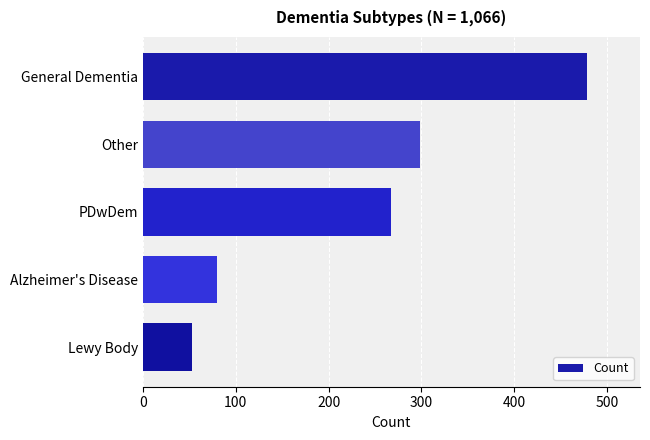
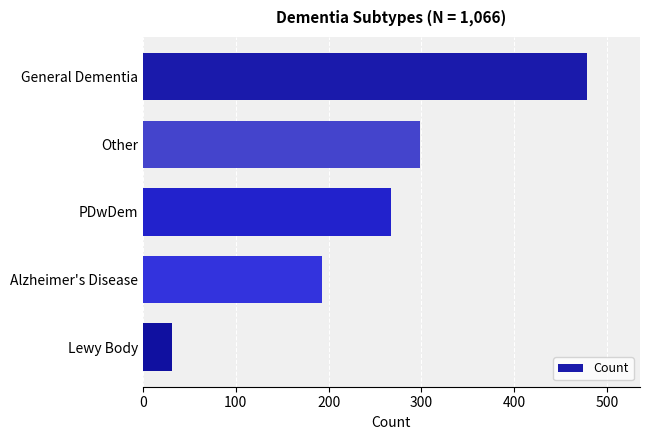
  {
    "General Dementia": 480,
    "Other": 300,
    "PDwDem": 270,
-   "Alzheimer's Disease": 80,
-   "Lewy Body": 50
+   "Alzheimer's Disease": 190,
+   "Lewy Body": 30
  }
